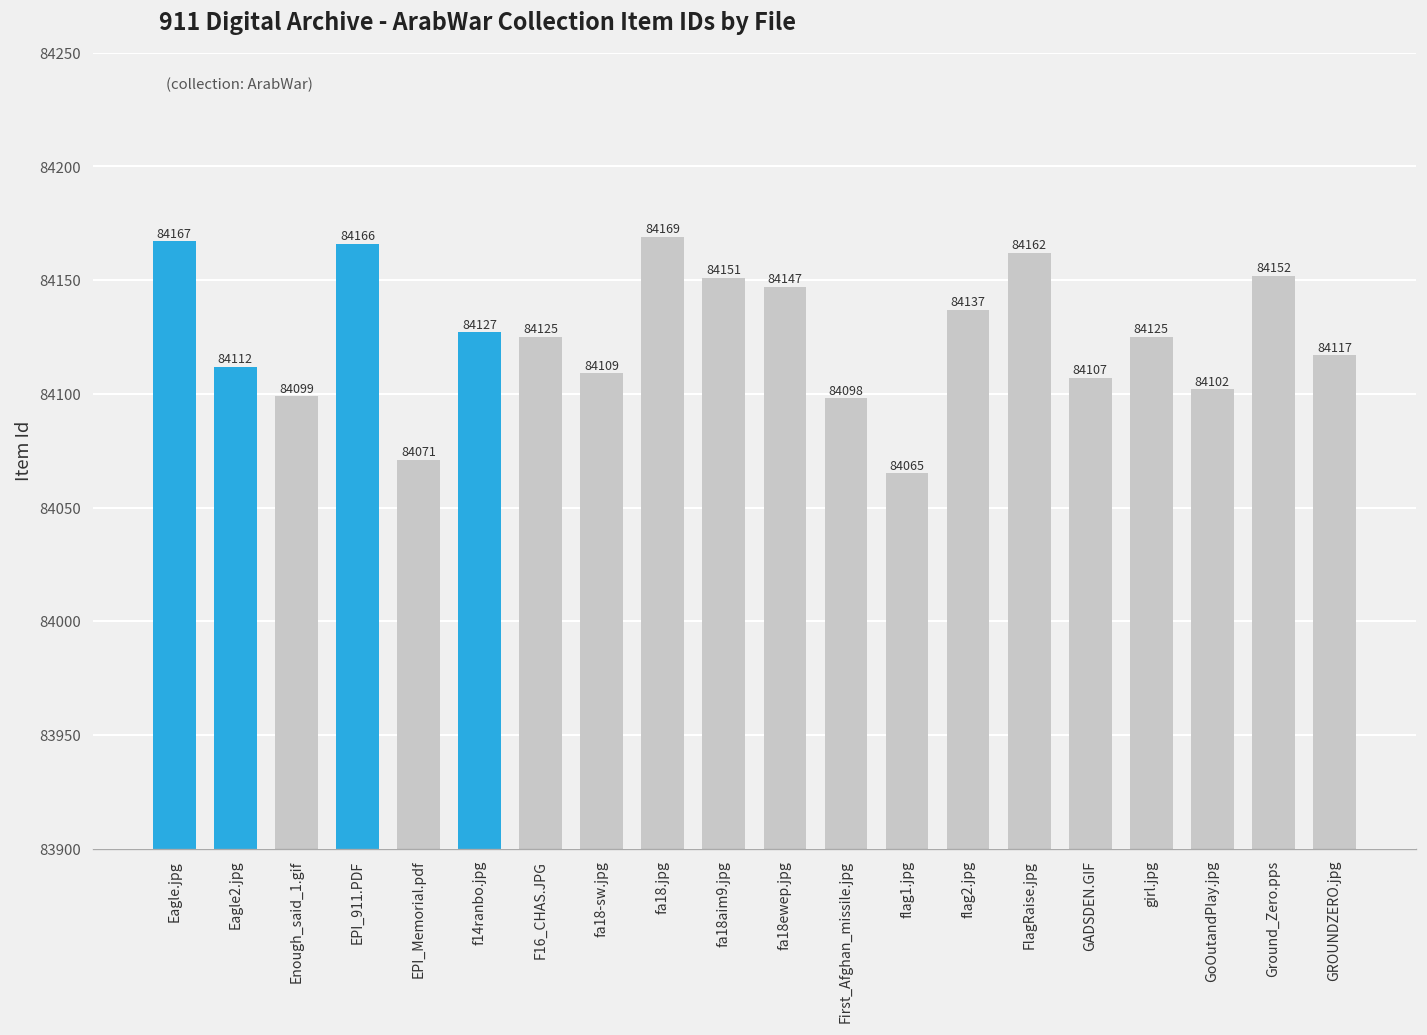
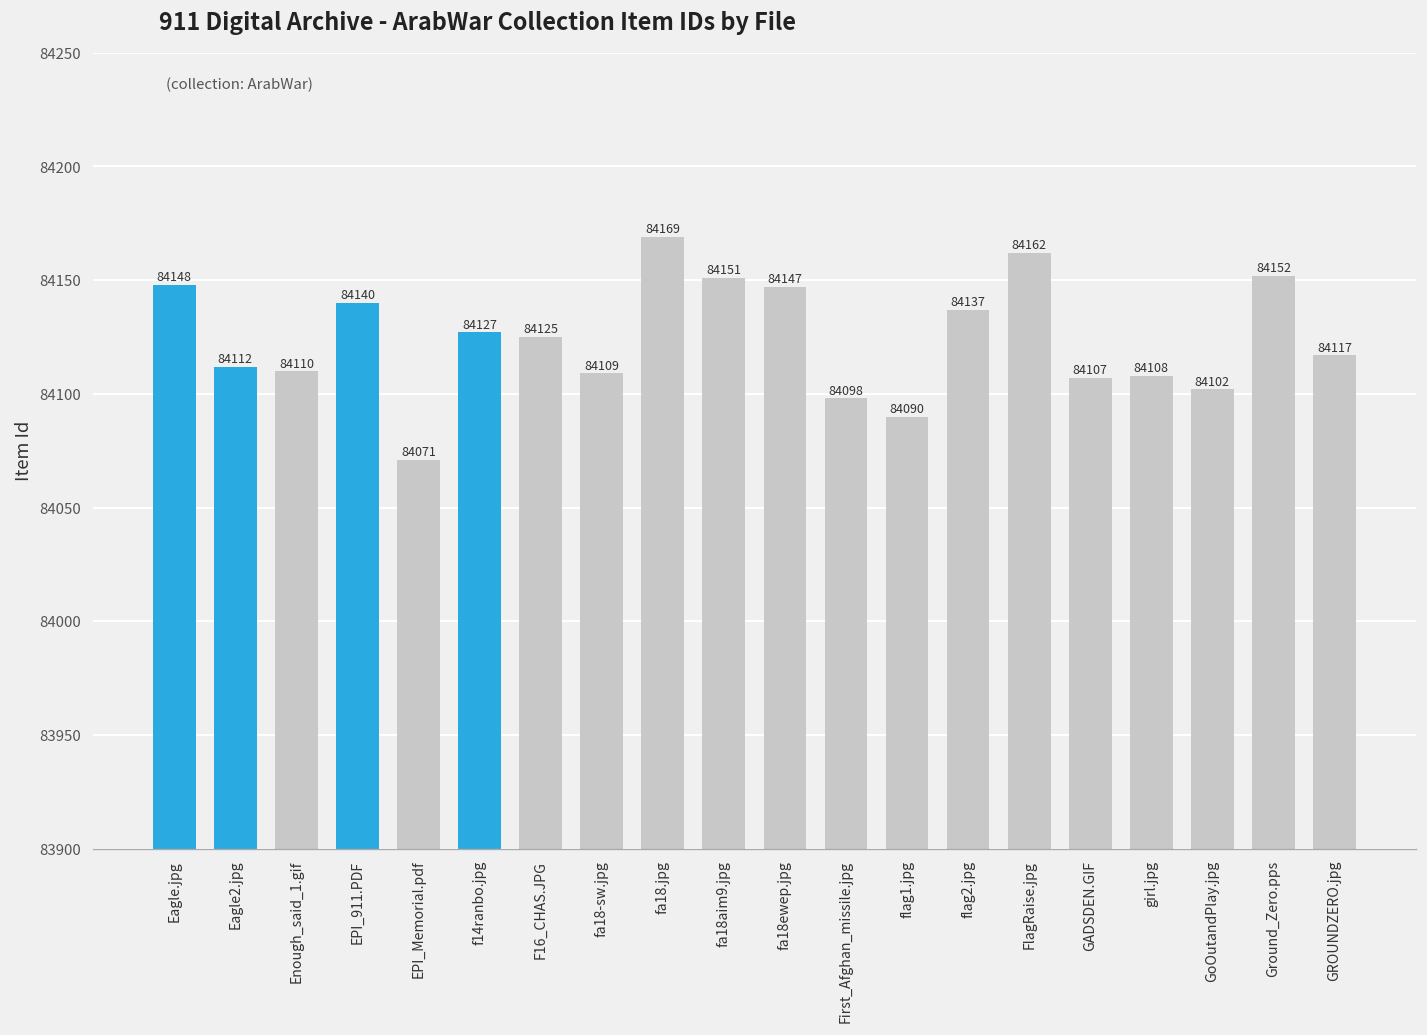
  {
-   "Eagle.jpg": 84167,
+   "Eagle.jpg": 84148,
    "Eagle2.jpg": 84112,
-   "Enough_said_1.gif": 84099,
-   "EPI_911.PDF": 84166,
+   "Enough_said_1.gif": 84110,
+   "EPI_911.PDF": 84140,
    "EPI_Memorial.pdf": 84071,
    "f14ranbo.jpg": 84127,
    "F16_CHAS.JPG": 84125,
    "fa18-sw.jpg": 84109,
    "fa18.jpg": 84169,
    "fa18aim9.jpg": 84151,
    "fa18ewep.jpg": 84147,
    "First_Afghan_missile.jpg": 84098,
-   "flag1.jpg": 84065,
+   "flag1.jpg": 84090,
    "flag2.jpg": 84137,
    "FlagRaise.jpg": 84162,
    "GADSDEN.GIF": 84107,
-   "girl.jpg": 84125,
+   "girl.jpg": 84108,
    "GoOutandPlay.jpg": 84102,
    "Ground_Zero.pps": 84152,
    "GROUNDZERO.jpg": 84117
  }
